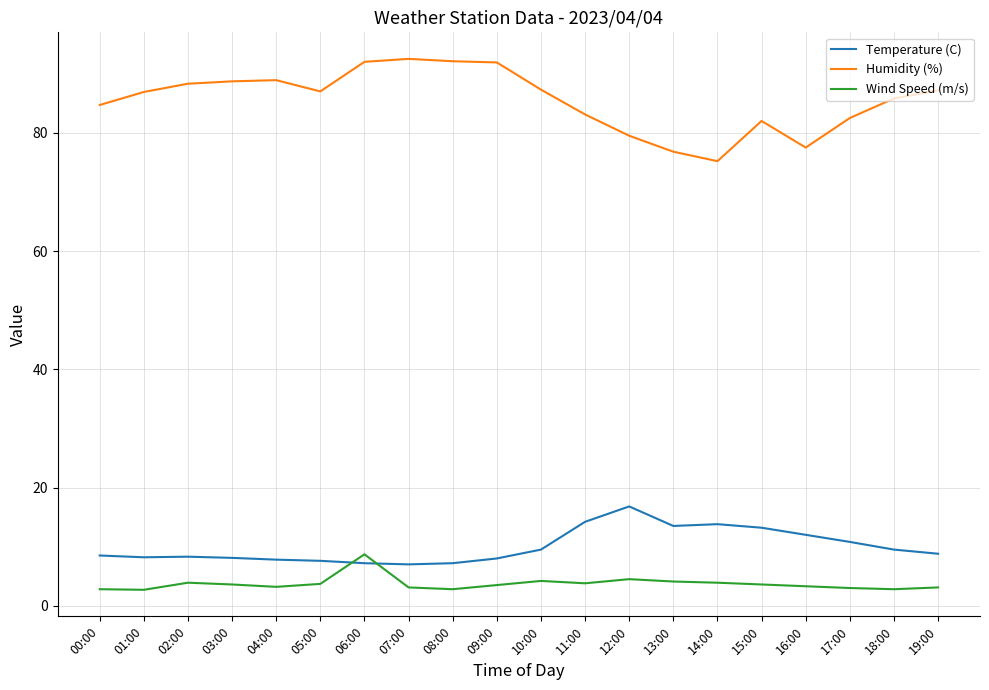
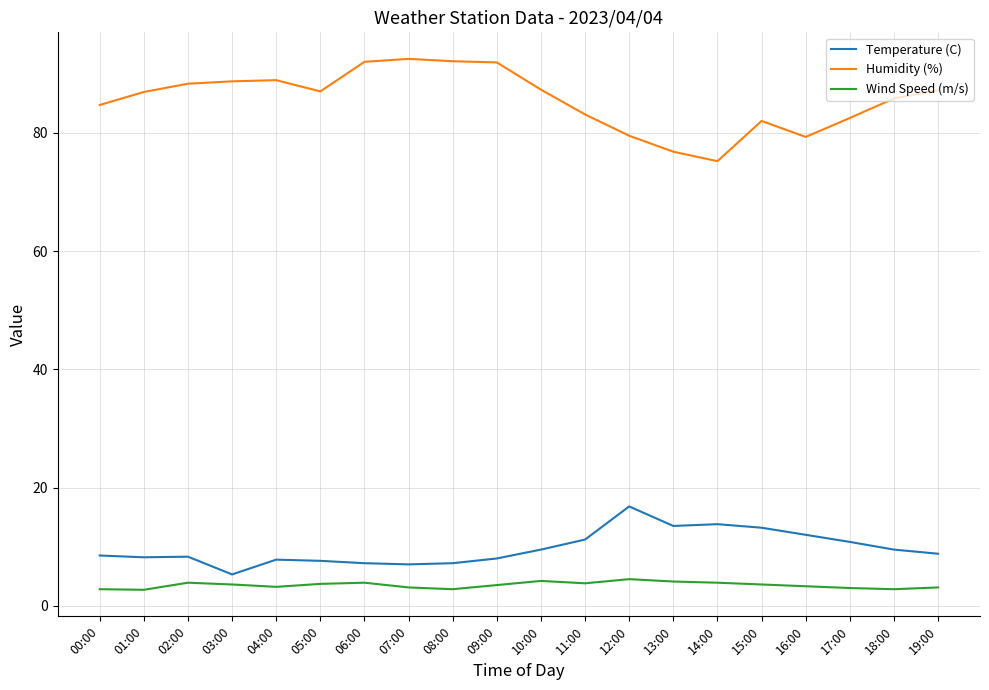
  {
    "Temperature (C)": {
      "00:00": 9,
      "01:00": 8,
      "02:00": 8,
-     "03:00": 8,
+     "03:00": 5,
      "04:00": 8,
      "05:00": 8,
      "06:00": 7,
      "07:00": 7,
      "08:00": 7,
      "09:00": 8,
      "10:00": 10,
-     "11:00": 14,
+     "11:00": 11,
      "12:00": 17,
      "13:00": 14,
      "14:00": 14,
      "15:00": 13,
      "16:00": 12,
      "17:00": 11,
      "18:00": 10,
      "19:00": 9
    },
    "Humidity (%)": {
      "00:00": 85,
      "01:00": 87,
      "02:00": 88,
      "03:00": 89,
      "04:00": 89,
      "05:00": 87,
      "06:00": 92,
      "07:00": 93,
      "08:00": 92,
      "09:00": 92,
      "10:00": 87,
      "11:00": 83,
      "12:00": 80,
      "13:00": 77,
      "14:00": 75,
      "15:00": 82,
-     "16:00": 78,
+     "16:00": 79,
      "17:00": 83
    },
    "Wind Speed (m/s)": {
      "00:00": 3,
      "01:00": 3,
      "02:00": 4,
      "03:00": 4,
      "04:00": 3,
      "05:00": 4,
-     "06:00": 9,
+     "06:00": 4,
      "07:00": 3,
      "08:00": 3,
      "09:00": 4,
      "10:00": 4,
      "11:00": 4,
      "12:00": 5,
      "13:00": 4,
      "14:00": 4,
      "15:00": 4,
      "16:00": 3,
      "17:00": 3,
      "18:00": 3,
      "19:00": 3
    }
  }
